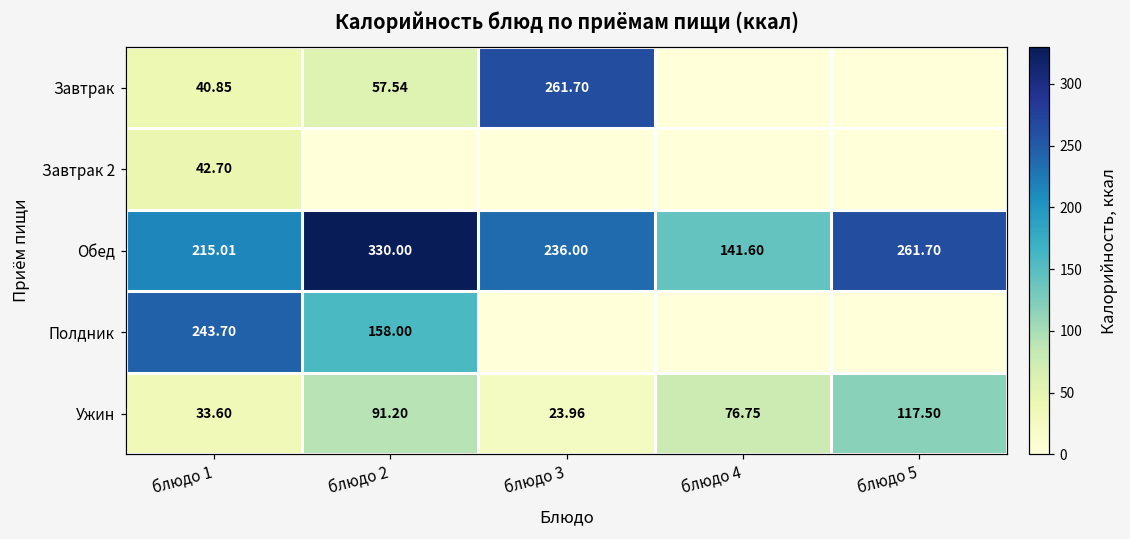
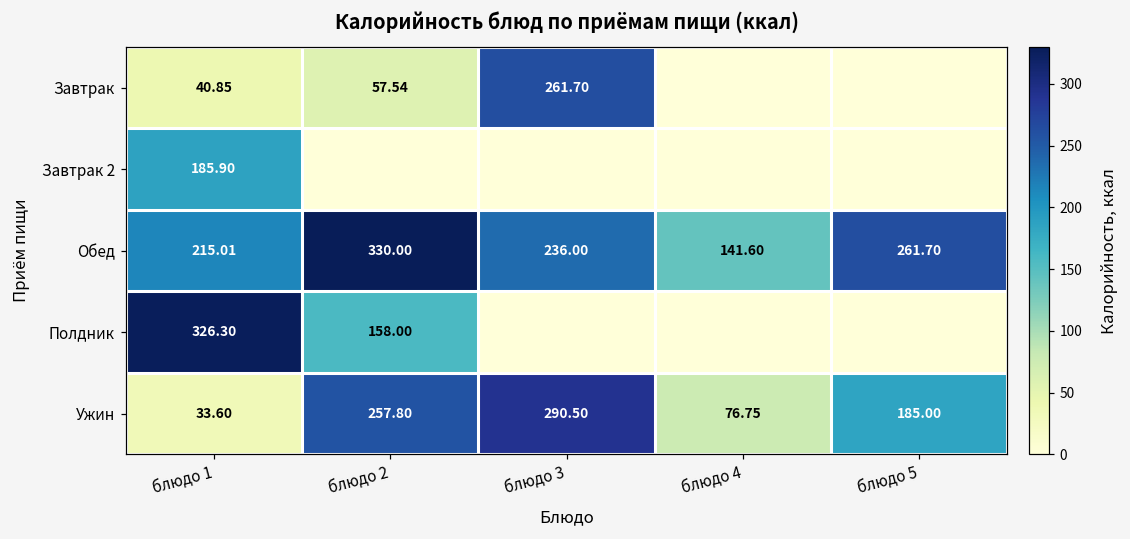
  {
    "Завтрак": {
      "блюдо 1": 40.85,
      "блюдо 2": 57.54,
      "блюдо 3": 261.70
    },
    "Завтрак 2": {
-     "блюдо 1": 42.70
+     "блюдо 1": 185.90
    },
    "Обед": {
      "блюдо 1": 215.01,
      "блюдо 2": 330.00,
      "блюдо 3": 236.00,
      "блюдо 4": 141.60,
      "блюдо 5": 261.70
    },
    "Полдник": {
-     "блюдо 1": 243.70,
+     "блюдо 1": 326.30,
      "блюдо 2": 158.00
    },
    "Ужин": {
      "блюдо 1": 33.60,
-     "блюдо 2": 91.20,
-     "блюдо 3": 23.96,
+     "блюдо 2": 257.80,
+     "блюдо 3": 290.50,
      "блюдо 4": 76.75,
-     "блюдо 5": 117.50
+     "блюдо 5": 185.00
    }
  }
